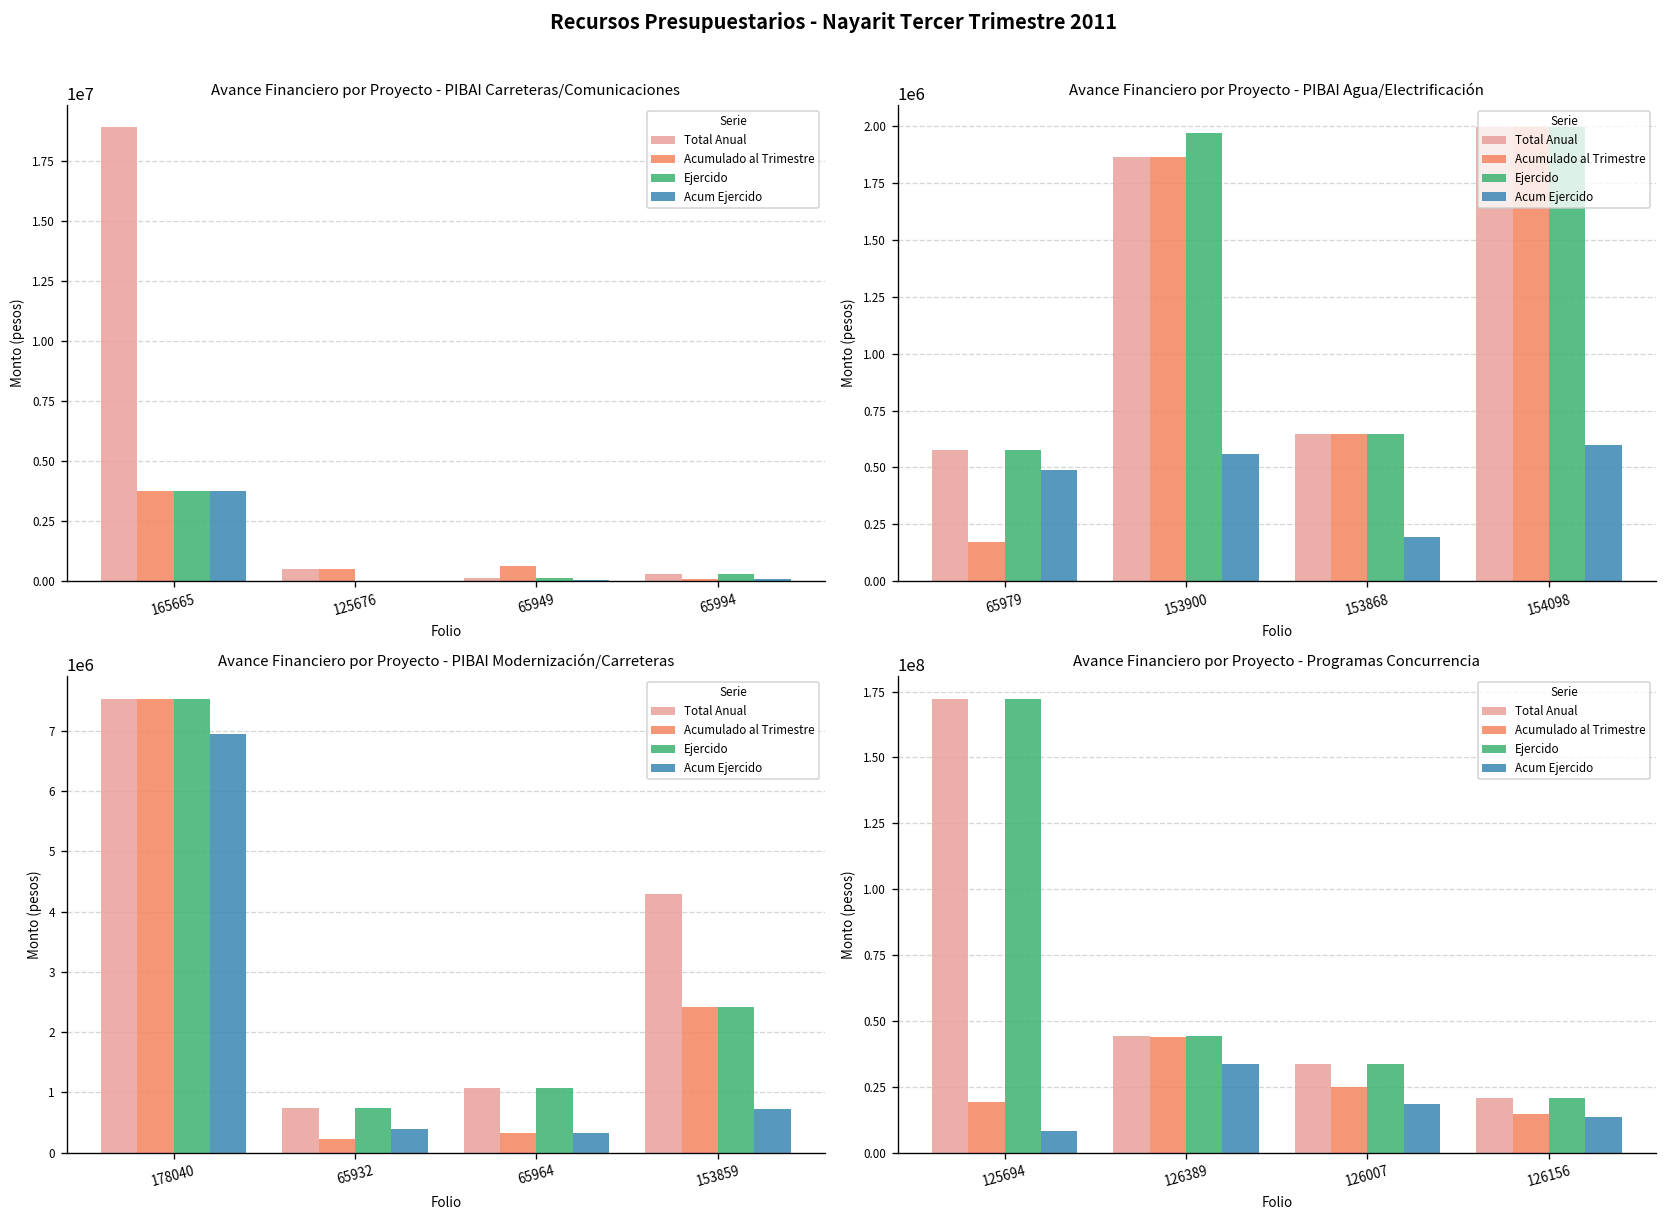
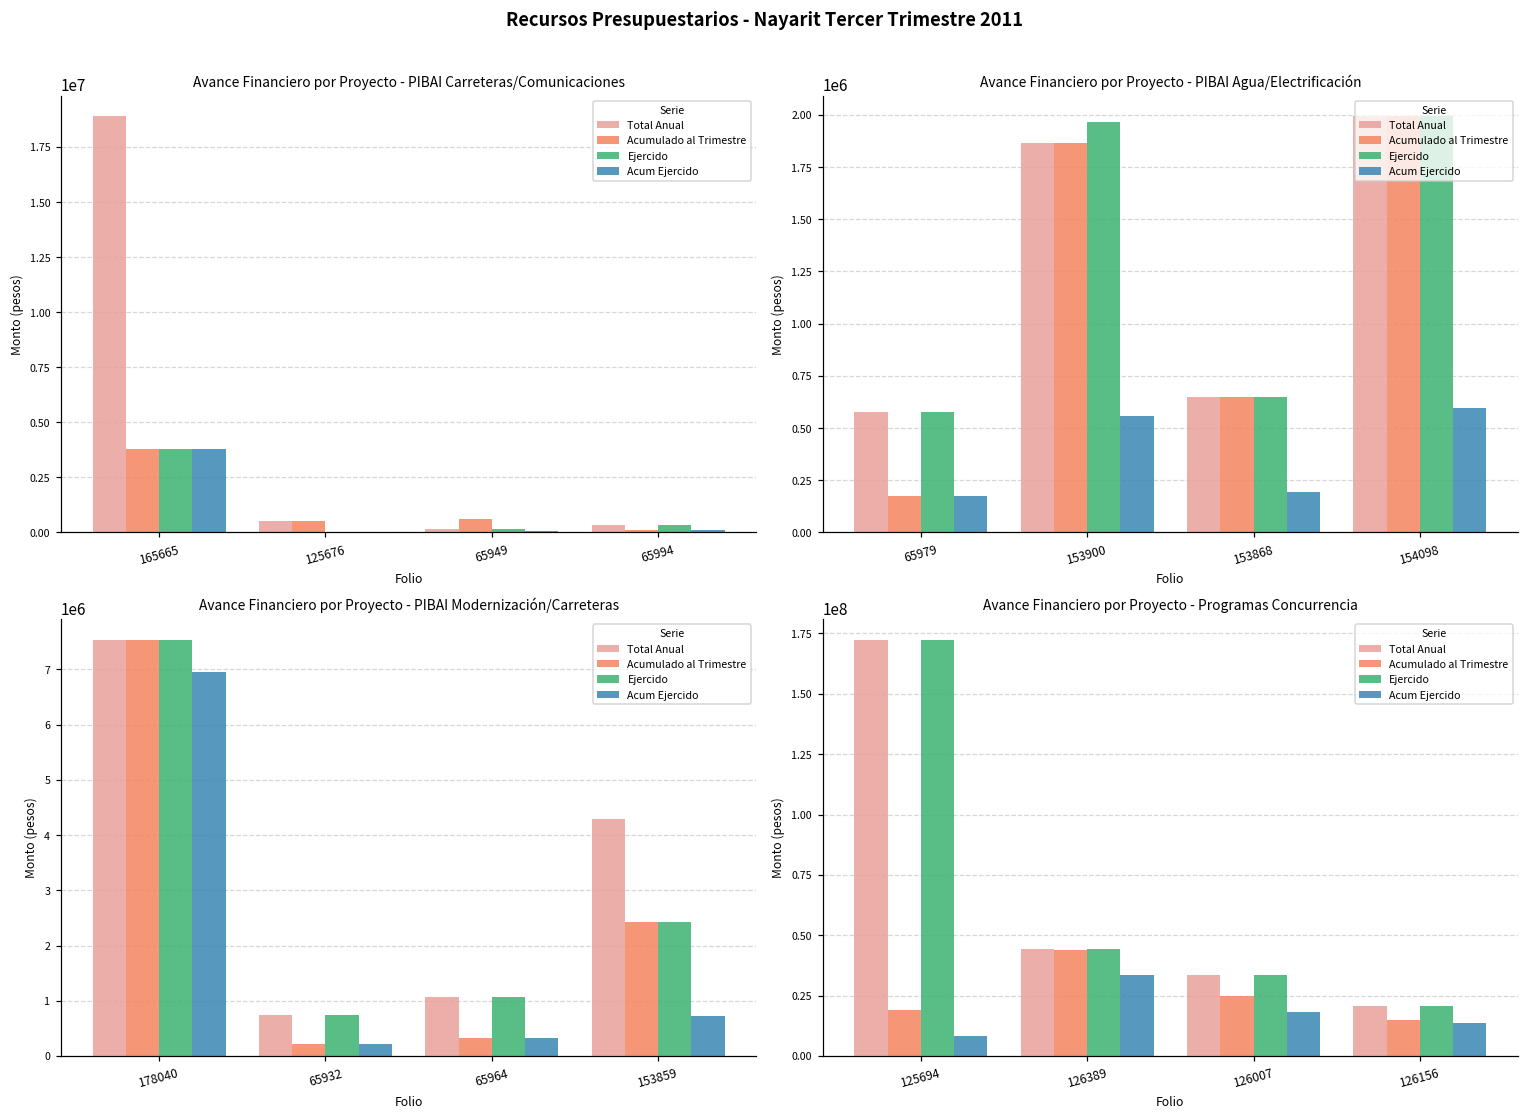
  {
    "Avance Financiero por Proyecto - PIBAI Carreteras/Comunicaciones": {
      "Total Anual": {
        "165665": 18900000,
        "125676": 500000,
        "65949": 100000,
        "65994": 300000
      },
      "Acumulado al Trimestre": {
        "165665": 3800000,
        "125676": 500000,
        "65949": 600000
      },
      "Ejercido": {
        "165665": 3800000,
        "125676": 0,
        "65949": 100000,
        "65994": 300000
      },
      "Acum Ejercido": {
        "165665": 3800000,
        "125676": 0
      }
    },
    "Avance Financiero por Proyecto - PIBAI Agua/Electrificación": {
      "Total Anual": {
        "65979": 580000,
        "153900": 1870000,
        "153868": 650000
      },
      "Acumulado al Trimestre": {
        "65979": 170000,
        "153900": 1870000,
        "153868": 650000
      },
      "Ejercido": {
        "65979": 580000,
        "153900": 1970000,
        "153868": 650000
      },
      "Acum Ejercido": {
-       "65979": 490000,
+       "65979": 170000,
        "153900": 560000,
        "153868": 190000,
        "154098": 600000
      }
    },
    "Avance Financiero por Proyecto - PIBAI Modernización/Carreteras": {
      "Total Anual": {
        "178040": 7500000,
        "65932": 700000,
        "65964": 1100000,
        "153859": 4300000
      },
      "Acumulado al Trimestre": {
        "178040": 7500000,
        "65932": 200000,
        "65964": 300000,
        "153859": 2400000
      },
      "Ejercido": {
        "178040": 7500000,
        "65932": 700000,
        "65964": 1100000,
        "153859": 2400000
      },
      "Acum Ejercido": {
        "178040": 6900000,
-       "65932": 400000,
+       "65932": 200000,
        "65964": 300000,
        "153859": 700000
      }
    },
    "Avance Financiero por Proyecto - Programas Concurrencia": {
      "Total Anual": {
        "125694": 172000000,
        "126389": 44000000,
        "126007": 34000000,
        "126156": 21000000
      },
      "Acumulado al Trimestre": {
        "125694": 19000000,
        "126389": 44000000,
        "126007": 25000000,
        "126156": 15000000
      },
      "Ejercido": {
        "125694": 172000000,
        "126389": 44000000,
        "126007": 34000000,
        "126156": 21000000
      },
      "Acum Ejercido": {
        "125694": 8000000,
        "126389": 33000000,
        "126007": 18000000,
        "126156": 13000000
      }
    }
  }
